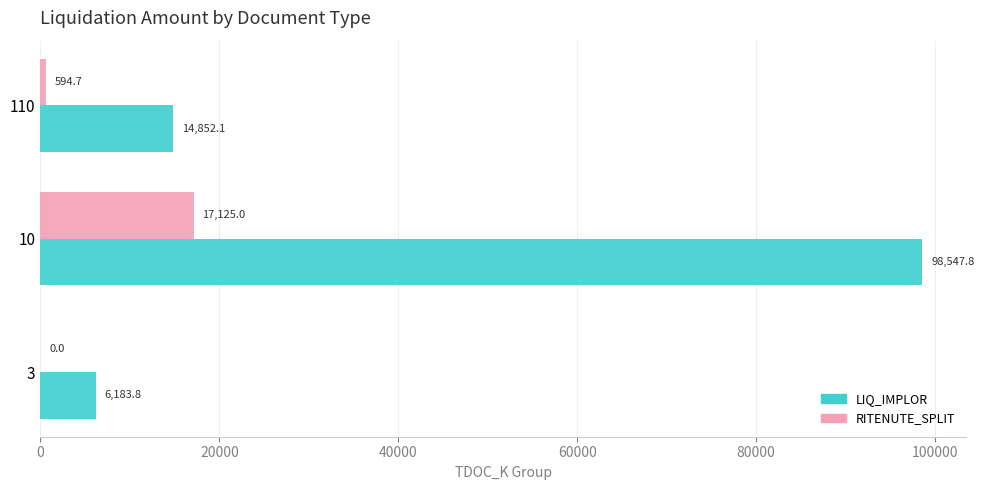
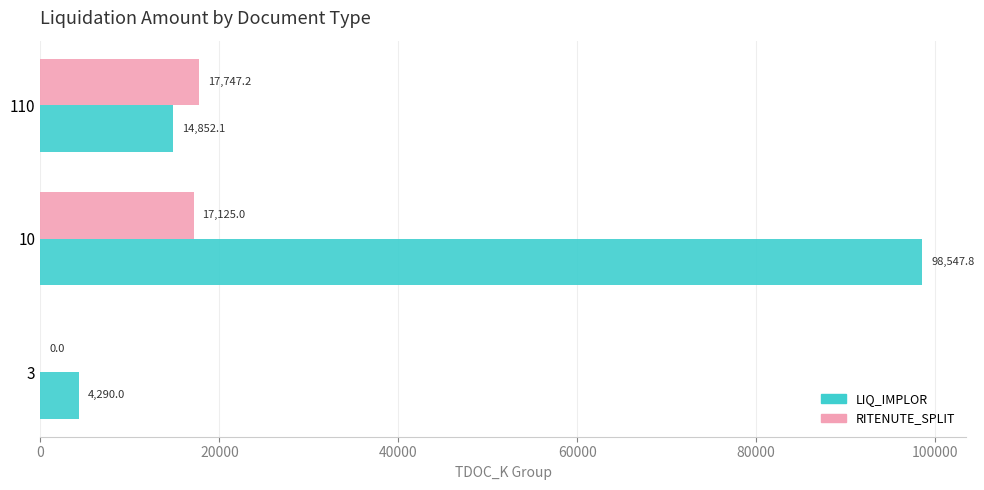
  {
    "LIQ_IMPLOR": {
      "110": "14,852.1",
      "10": "98,547.8",
-     "3": "6,183.8"
+     "3": "4,290.0"
    },
    "RITENUTE_SPLIT": {
-     "110": "594.7",
+     "110": "17,747.2",
      "10": "17,125.0",
      "3": "0.0"
    }
  }
